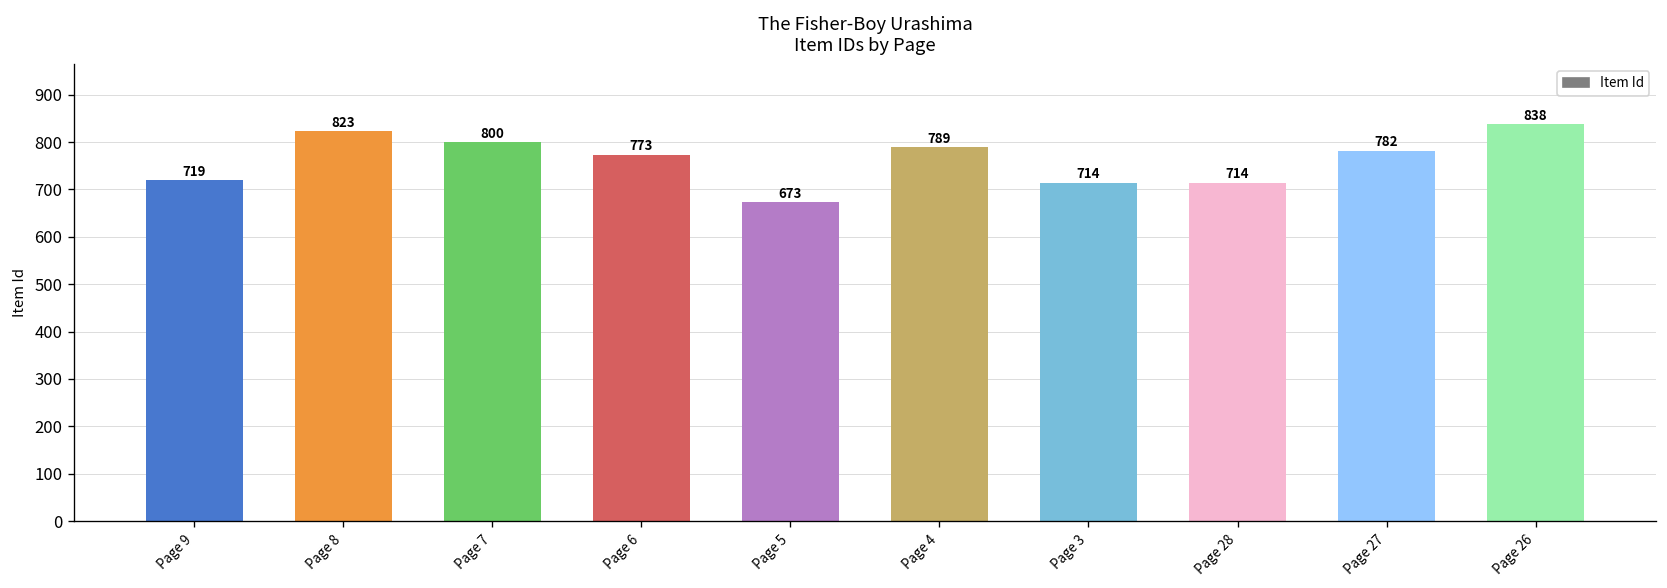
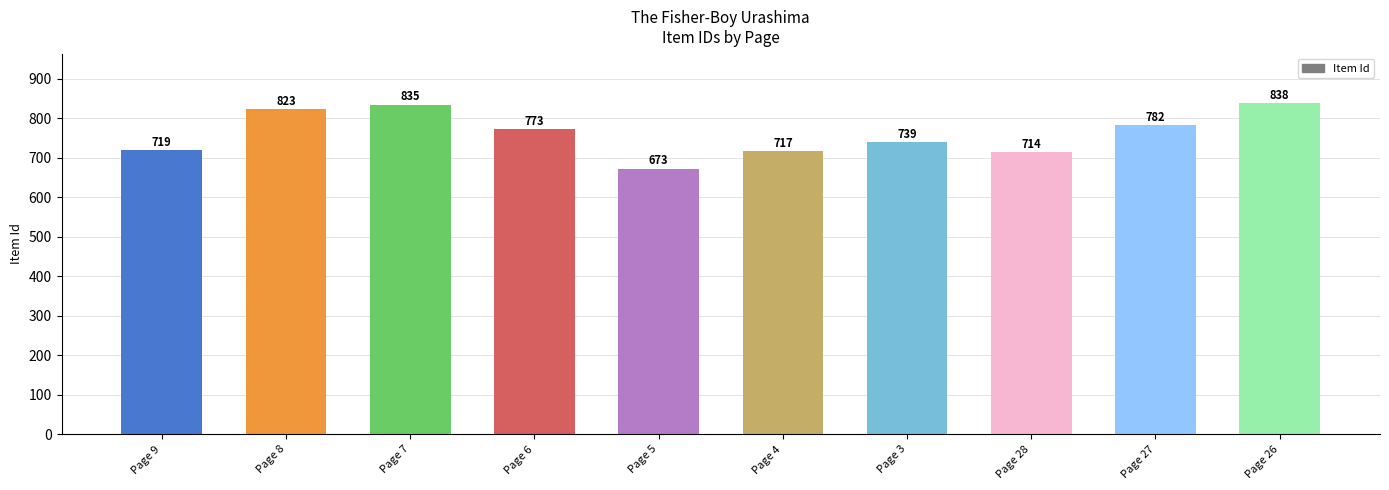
  {
    "Page 9": 719,
    "Page 8": 823,
-   "Page 7": 800,
+   "Page 7": 835,
    "Page 6": 773,
    "Page 5": 673,
-   "Page 4": 789,
-   "Page 3": 714,
+   "Page 4": 717,
+   "Page 3": 739,
    "Page 28": 714,
    "Page 27": 782,
    "Page 26": 838
  }
